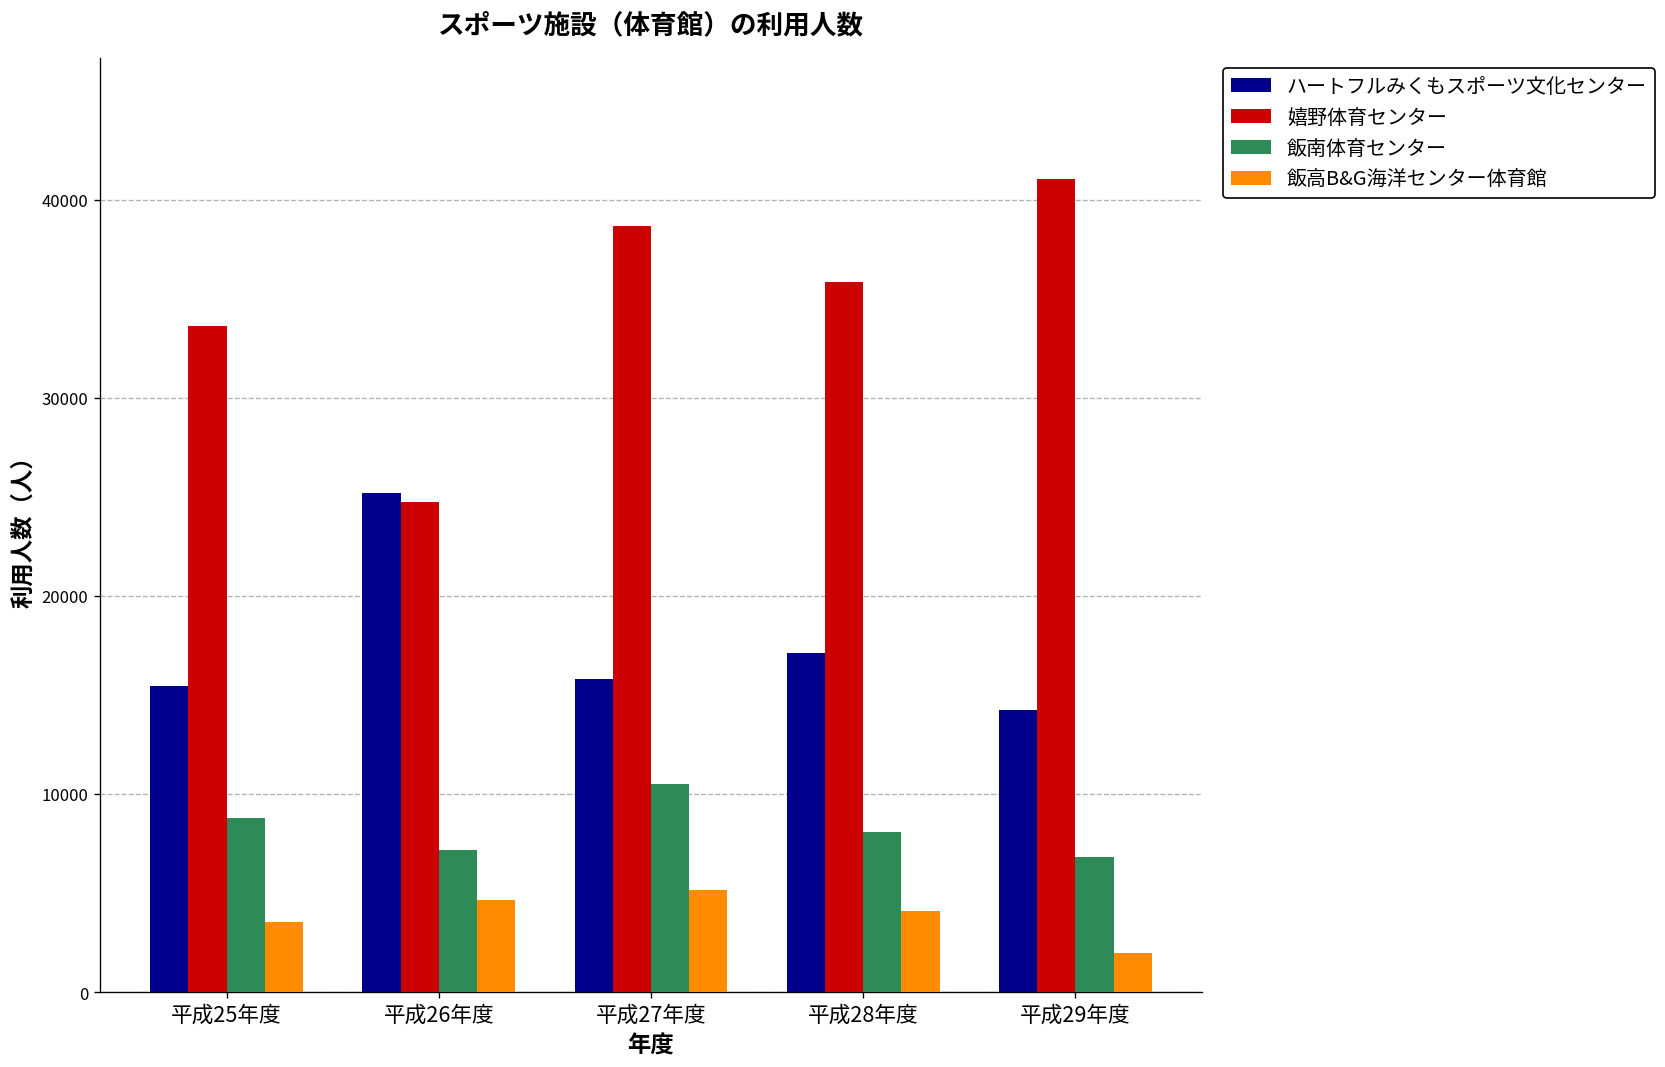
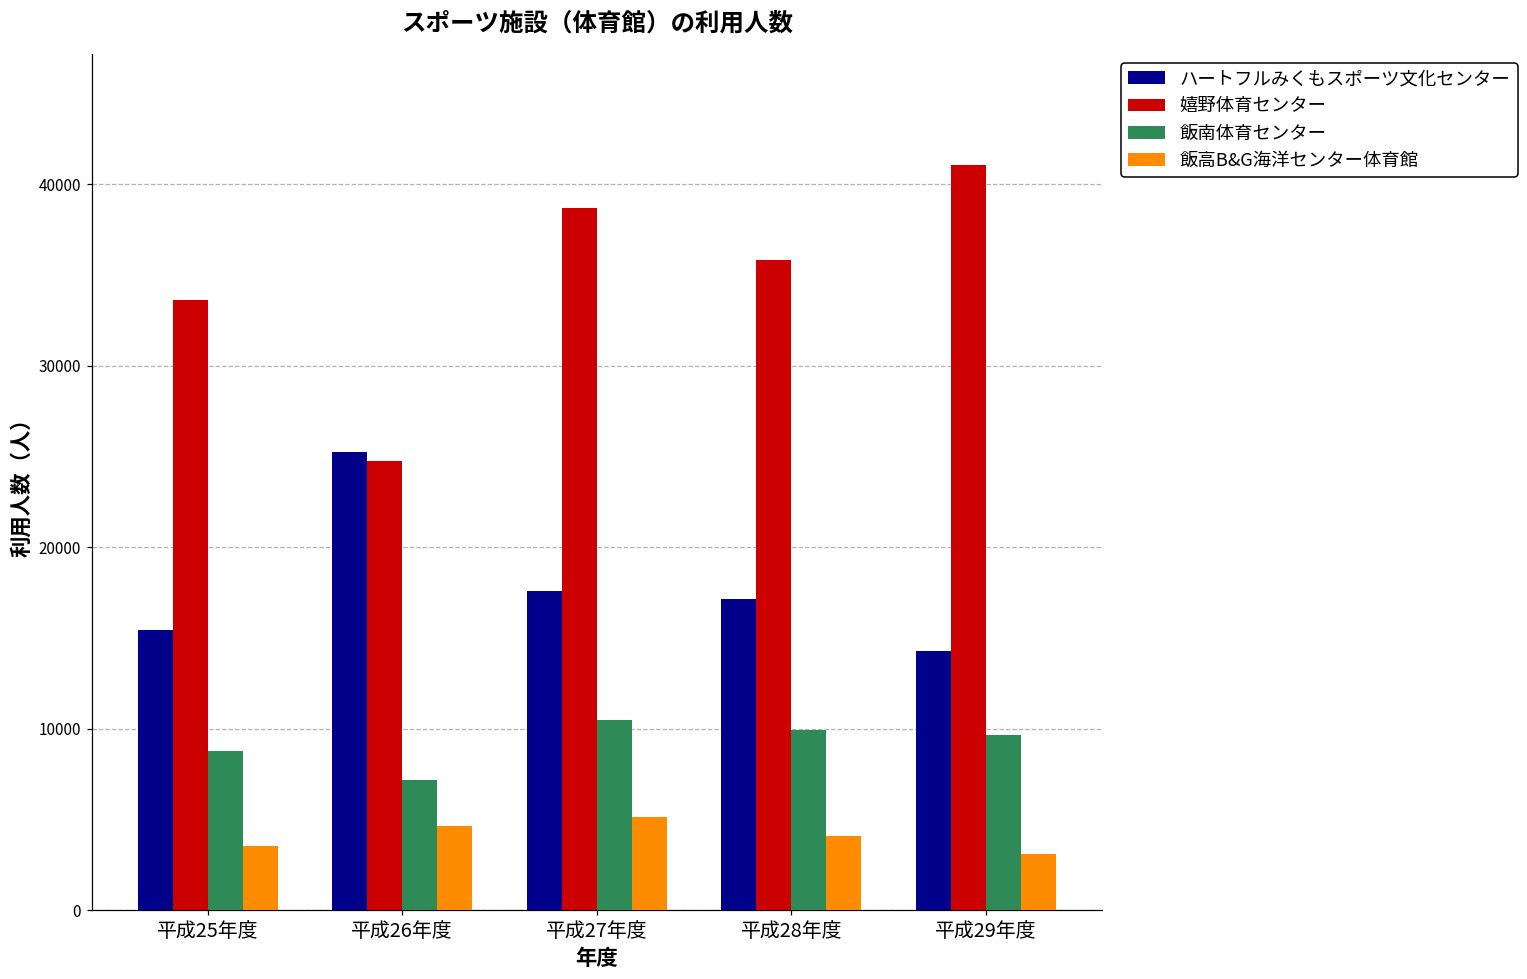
  {
    "ハートフルみくもスポーツ文化センター": {
      "平成25年度": 15400,
      "平成26年度": 25200,
-     "平成27年度": 15800,
+     "平成27年度": 17600,
      "平成28年度": 17100,
      "平成29年度": 14300
    },
    "嬉野体育センター": {
      "平成25年度": 33600,
      "平成26年度": 24800,
      "平成27年度": 38700,
      "平成28年度": 35800,
      "平成29年度": 41000
    },
    "飯南体育センター": {
      "平成25年度": 8800,
      "平成26年度": 7200,
      "平成27年度": 10500,
-     "平成28年度": 8100,
-     "平成29年度": 6800
+     "平成28年度": 9900,
+     "平成29年度": 9700
    },
    "飯高B&G海洋センター体育館": {
      "平成25年度": 3600,
      "平成26年度": 4600,
      "平成27年度": 5100,
      "平成28年度": 4100,
-     "平成29年度": 2000
+     "平成29年度": 3100
    }
  }
